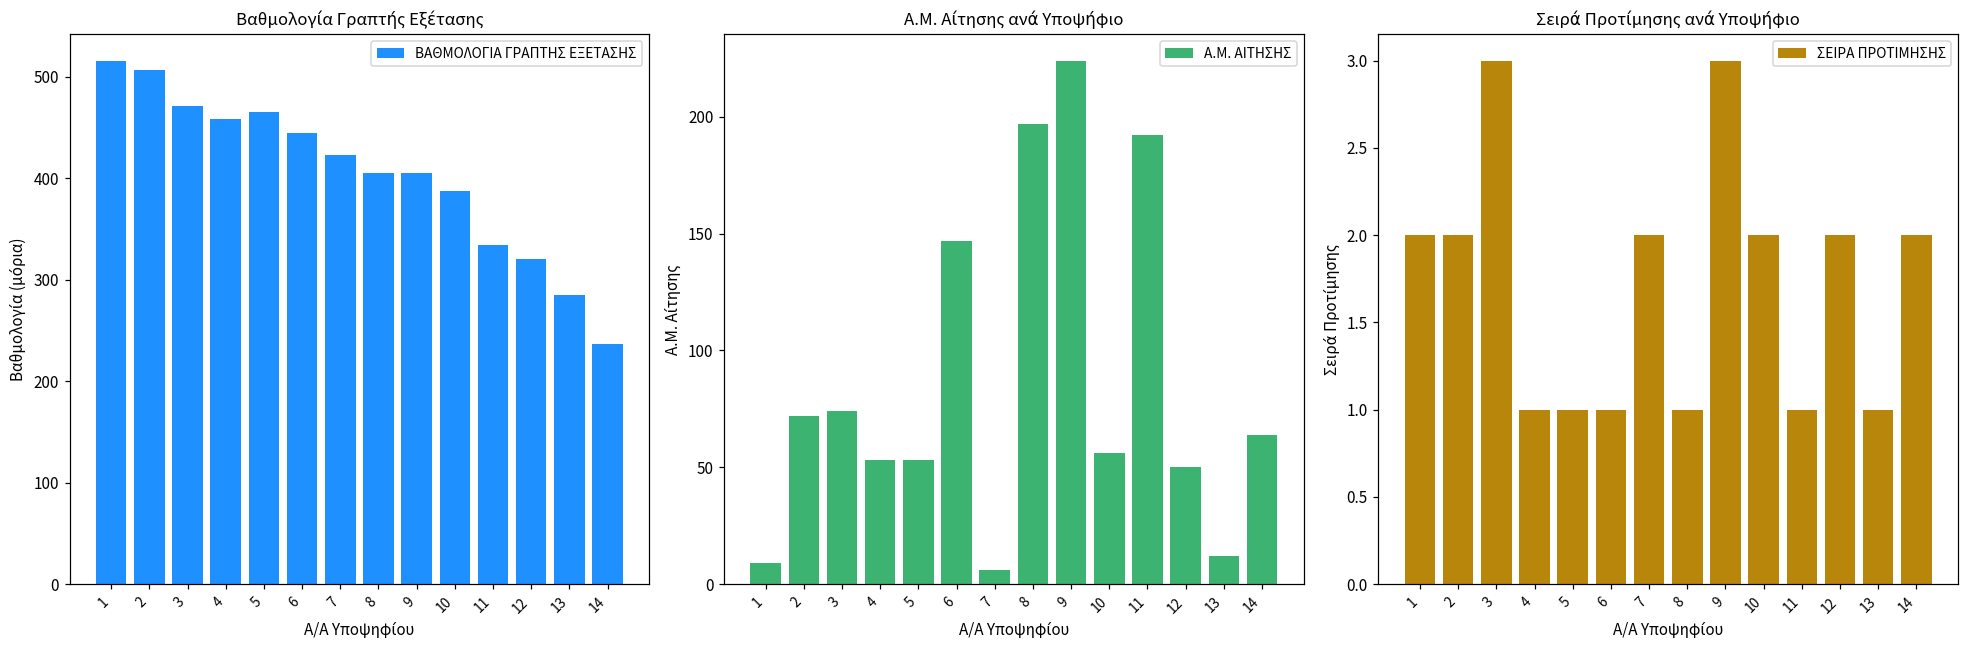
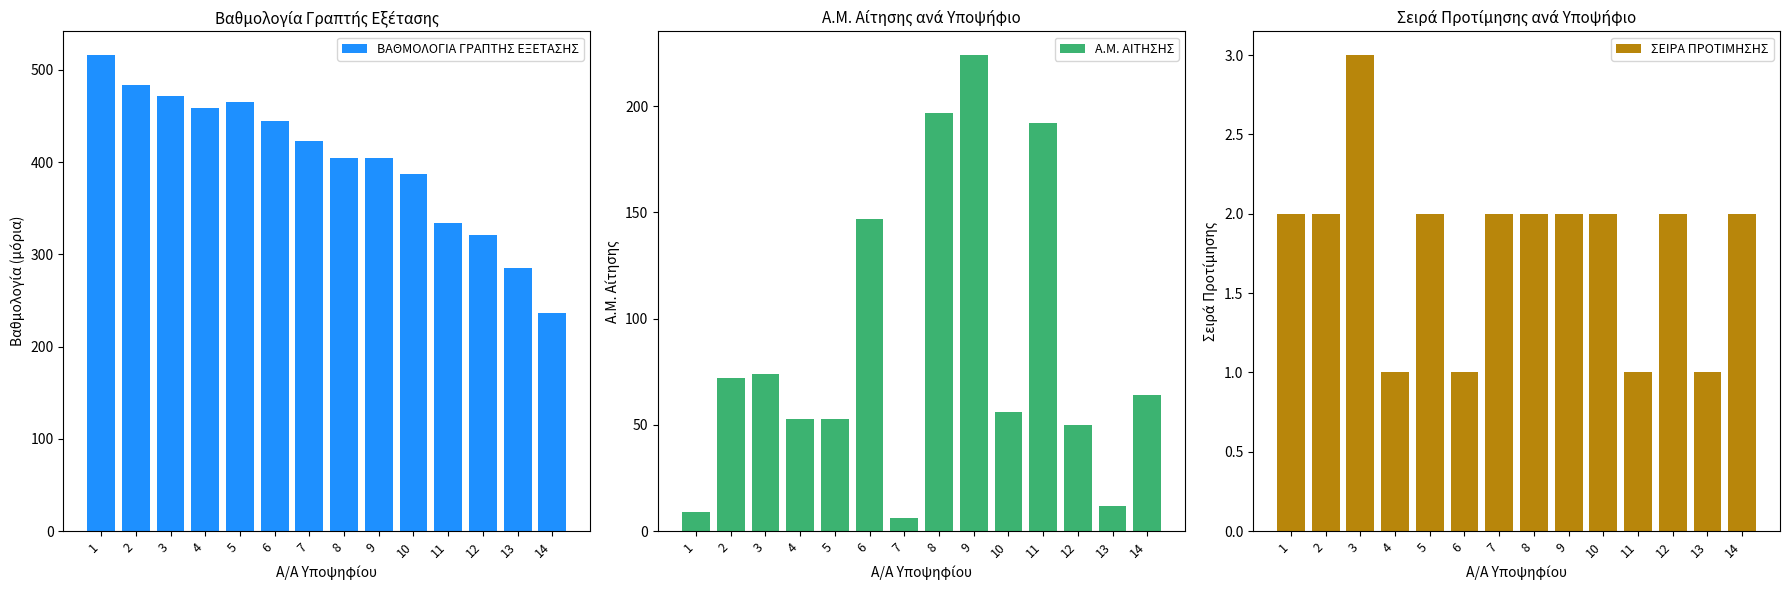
  {
    "Βαθμολογία Γραπτής Εξέτασης": {
      "1": 520,
-     "2": 510,
+     "2": 480,
      "3": 470,
      "4": 460,
      "5": 470,
      "6": 440,
      "7": 420,
      "8": 400,
      "9": 400,
      "10": 390,
      "11": 330,
      "12": 320,
      "13": 290,
      "14": 240
    },
    "Α.Μ. Αίτησης ανά Υποψήφιο": {
      "1": 9,
      "2": 72,
      "3": 74,
      "4": 53,
      "5": 53,
      "6": 147,
      "7": 6,
      "8": 197,
      "9": 224,
      "10": 56,
      "11": 192,
      "12": 50,
      "13": 12,
      "14": 64
    },
    "Σειρά Προτίμησης ανά Υποψήφιο": {
      "1": 2,
      "2": 2,
      "3": 3,
      "4": 1,
-     "5": 1,
+     "5": 2,
      "6": 1,
      "7": 2,
-     "8": 1,
-     "9": 3,
+     "8": 2,
+     "9": 2,
      "10": 2,
      "11": 1,
      "12": 2,
      "13": 1,
      "14": 2
    }
  }
